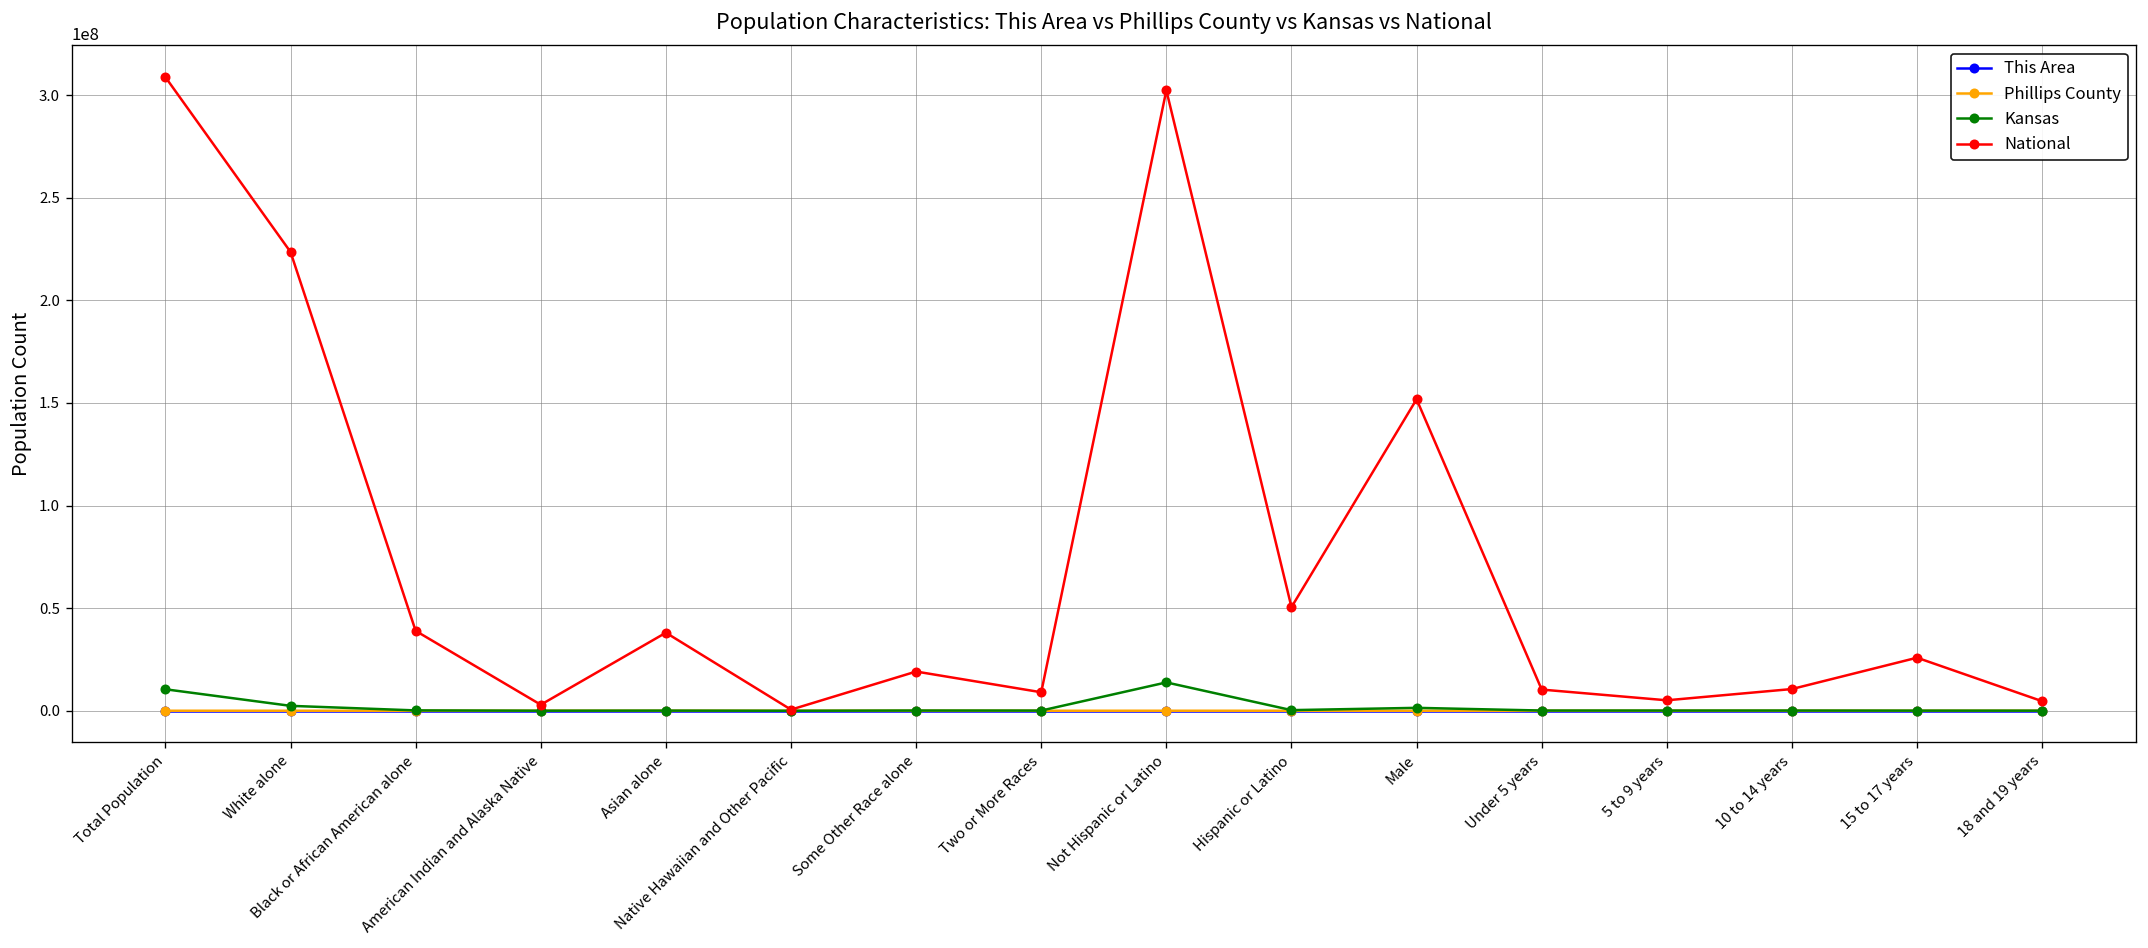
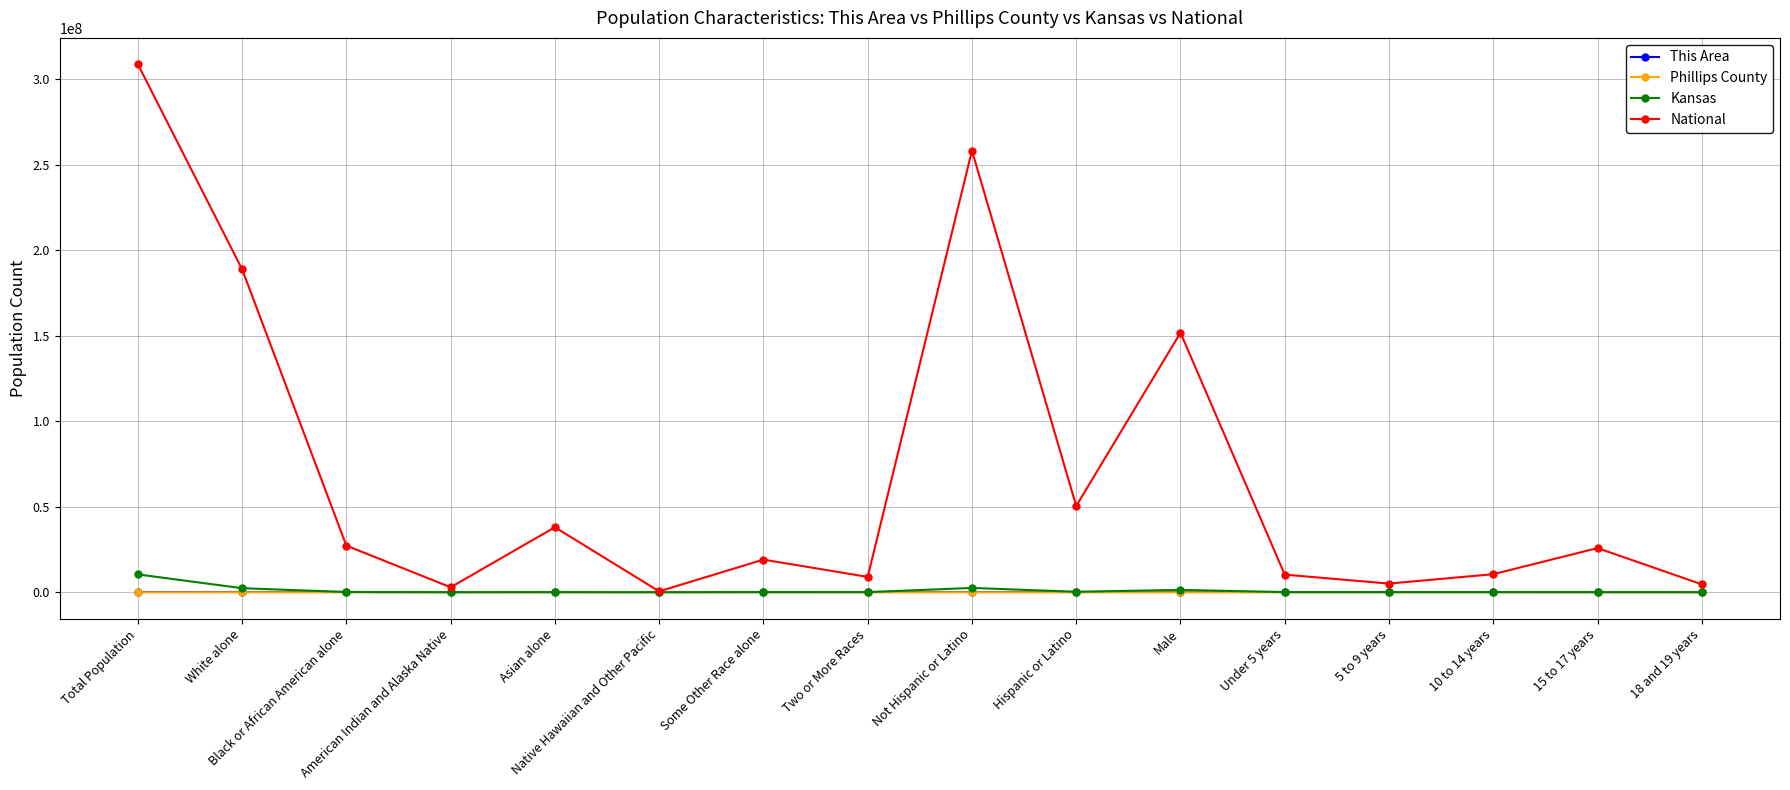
  {
    "Phillips County": {
      "Total Population": 0,
      "White alone": 0,
      "Not Hispanic or Latino": 0
    },
    "Kansas": {
      "Total Population": 10000000,
      "White alone": 2000000,
-     "Not Hispanic or Latino": 14000000
+     "Not Hispanic or Latino": 3000000
    },
    "National": {
      "Total Population": 309000000,
-     "White alone": 224000000,
-     "Black or African American alone": 39000000,
+     "White alone": 189000000,
+     "Black or African American alone": 27000000,
      "American Indian and Alaska Native": 3000000,
      "Asian alone": 38000000,
      "Some Other Race alone": 19000000,
      "Two or More Races": 9000000,
-     "Not Hispanic or Latino": 302000000,
+     "Not Hispanic or Latino": 258000000,
      "Hispanic or Latino": 50000000,
      "Male": 152000000,
      "Under 5 years": 10000000,
      "5 to 9 years": 5000000,
      "10 to 14 years": 11000000,
      "15 to 17 years": 26000000,
      "18 and 19 years": 5000000
    }
  }
